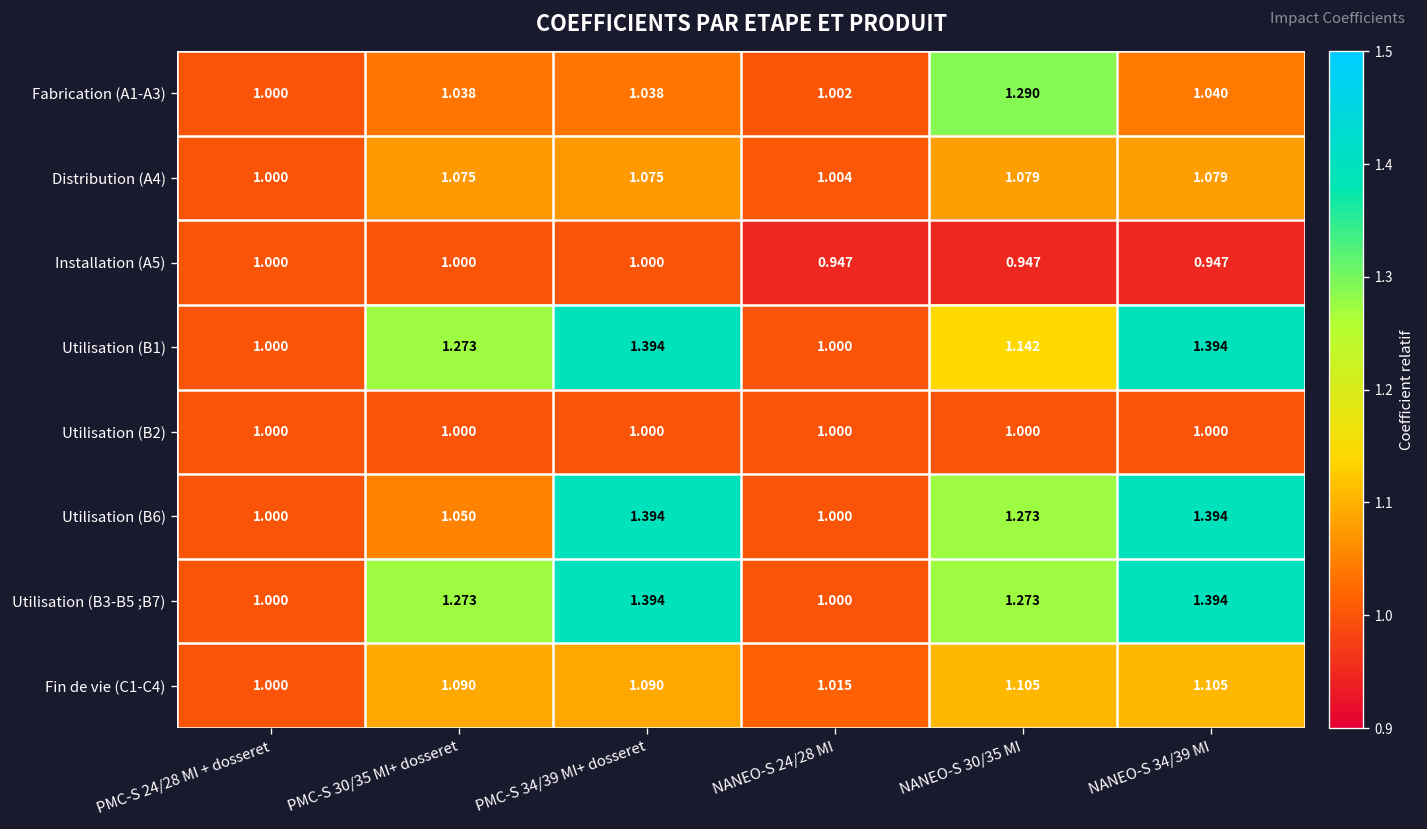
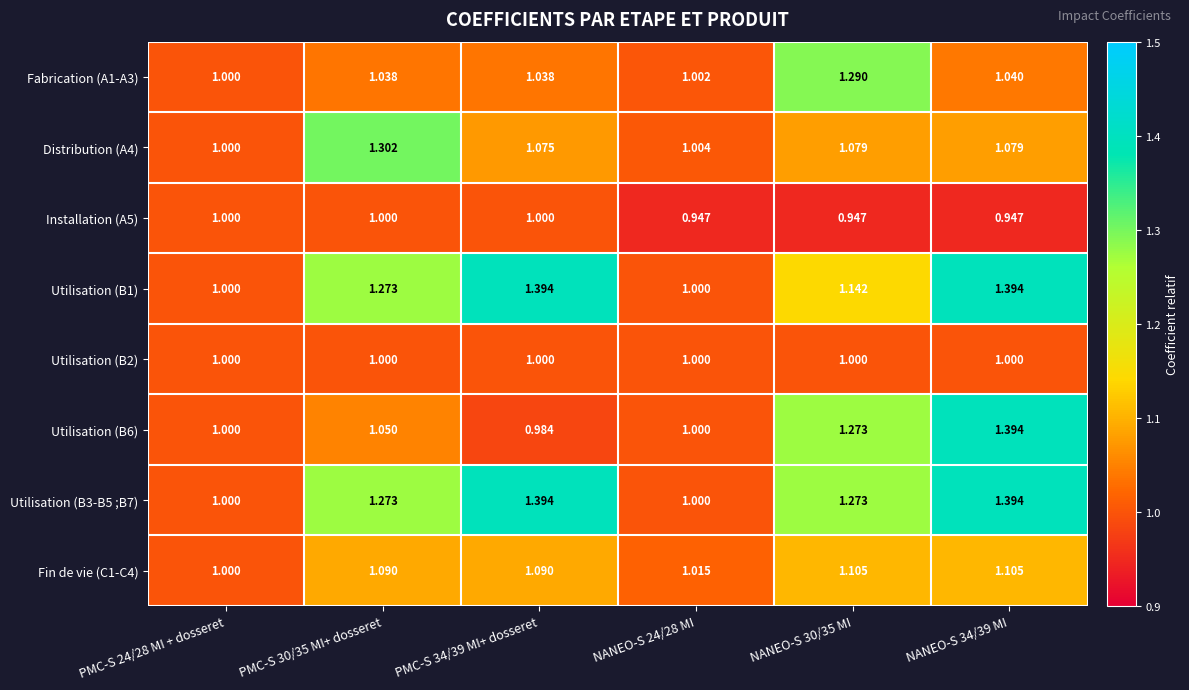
  {
    "Fabrication (A1-A3)": {
      "PMC-S 24/28 MI + dosseret": 1.000,
      "PMC-S 30/35 MI+ dosseret": 1.038,
      "PMC-S 34/39 MI+ dosseret": 1.038,
      "NANEO-S 24/28 MI": 1.002,
      "NANEO-S 30/35 MI": 1.290,
      "NANEO-S 34/39 MI": 1.040
    },
    "Distribution (A4)": {
      "PMC-S 24/28 MI + dosseret": 1.000,
-     "PMC-S 30/35 MI+ dosseret": 1.075,
+     "PMC-S 30/35 MI+ dosseret": 1.302,
      "PMC-S 34/39 MI+ dosseret": 1.075,
      "NANEO-S 24/28 MI": 1.004,
      "NANEO-S 30/35 MI": 1.079,
      "NANEO-S 34/39 MI": 1.079
    },
    "Installation (A5)": {
      "PMC-S 24/28 MI + dosseret": 1.000,
      "PMC-S 30/35 MI+ dosseret": 1.000,
      "PMC-S 34/39 MI+ dosseret": 1.000,
      "NANEO-S 24/28 MI": 0.947,
      "NANEO-S 30/35 MI": 0.947,
      "NANEO-S 34/39 MI": 0.947
    },
    "Utilisation (B1)": {
      "PMC-S 24/28 MI + dosseret": 1.000,
      "PMC-S 30/35 MI+ dosseret": 1.273,
      "PMC-S 34/39 MI+ dosseret": 1.394,
      "NANEO-S 24/28 MI": 1.000,
      "NANEO-S 30/35 MI": 1.142,
      "NANEO-S 34/39 MI": 1.394
    },
    "Utilisation (B2)": {
      "PMC-S 24/28 MI + dosseret": 1.000,
      "PMC-S 30/35 MI+ dosseret": 1.000,
      "PMC-S 34/39 MI+ dosseret": 1.000,
      "NANEO-S 24/28 MI": 1.000,
      "NANEO-S 30/35 MI": 1.000,
      "NANEO-S 34/39 MI": 1.000
    },
    "Utilisation (B6)": {
      "PMC-S 24/28 MI + dosseret": 1.000,
      "PMC-S 30/35 MI+ dosseret": 1.050,
-     "PMC-S 34/39 MI+ dosseret": 1.394,
+     "PMC-S 34/39 MI+ dosseret": 0.984,
      "NANEO-S 24/28 MI": 1.000,
      "NANEO-S 30/35 MI": 1.273,
      "NANEO-S 34/39 MI": 1.394
    },
    "Utilisation (B3-B5 ;B7)": {
      "PMC-S 24/28 MI + dosseret": 1.000,
      "PMC-S 30/35 MI+ dosseret": 1.273,
      "PMC-S 34/39 MI+ dosseret": 1.394,
      "NANEO-S 24/28 MI": 1.000,
      "NANEO-S 30/35 MI": 1.273,
      "NANEO-S 34/39 MI": 1.394
    },
    "Fin de vie (C1-C4)": {
      "PMC-S 24/28 MI + dosseret": 1.000,
      "PMC-S 30/35 MI+ dosseret": 1.090,
      "PMC-S 34/39 MI+ dosseret": 1.090,
      "NANEO-S 24/28 MI": 1.015,
      "NANEO-S 30/35 MI": 1.105,
      "NANEO-S 34/39 MI": 1.105
    }
  }
